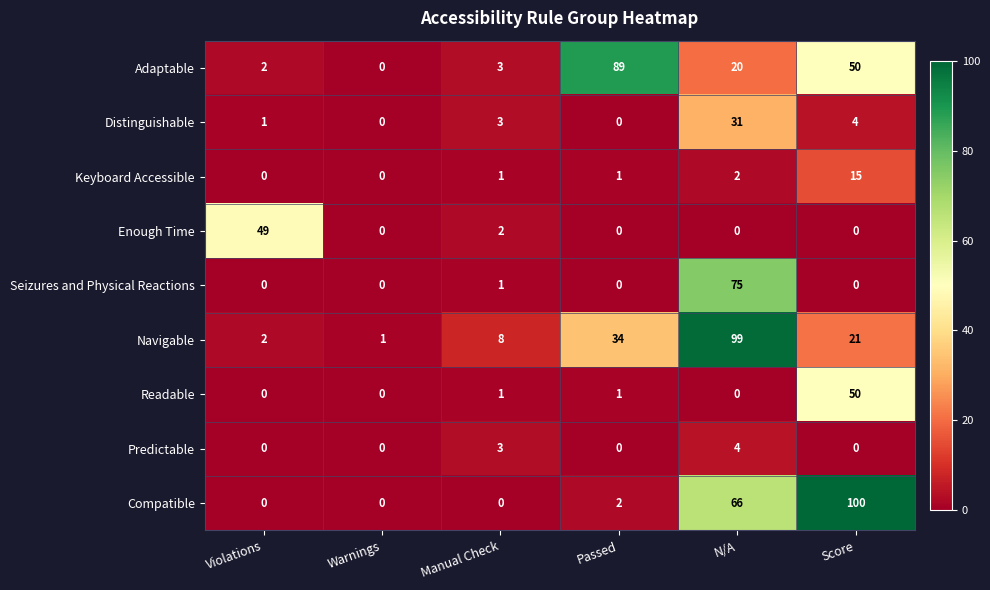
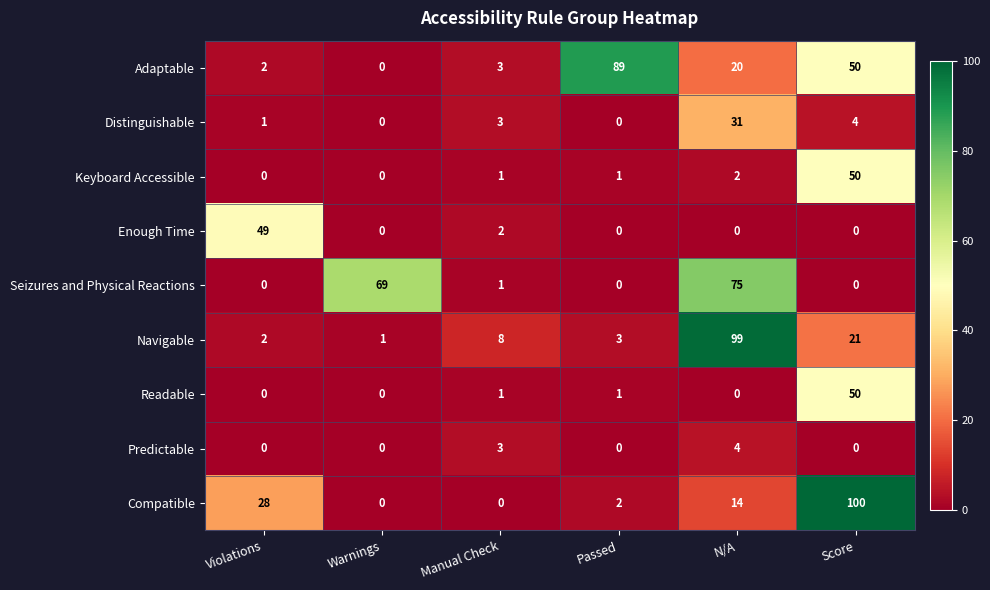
  {
    "Adaptable": {
      "Violations": 2,
      "Warnings": 0,
      "Manual Check": 3,
      "Passed": 89,
      "N/A": 20,
      "Score": 50
    },
    "Distinguishable": {
      "Violations": 1,
      "Warnings": 0,
      "Manual Check": 3,
      "Passed": 0,
      "N/A": 31,
      "Score": 4
    },
    "Keyboard Accessible": {
      "Violations": 0,
      "Warnings": 0,
      "Manual Check": 1,
      "Passed": 1,
      "N/A": 2,
-     "Score": 15
+     "Score": 50
    },
    "Enough Time": {
      "Violations": 49,
      "Warnings": 0,
      "Manual Check": 2,
      "Passed": 0,
      "N/A": 0,
      "Score": 0
    },
    "Seizures and Physical Reactions": {
      "Violations": 0,
-     "Warnings": 0,
+     "Warnings": 69,
      "Manual Check": 1,
      "Passed": 0,
      "N/A": 75,
      "Score": 0
    },
    "Navigable": {
      "Violations": 2,
      "Warnings": 1,
      "Manual Check": 8,
-     "Passed": 34,
+     "Passed": 3,
      "N/A": 99,
      "Score": 21
    },
    "Readable": {
      "Violations": 0,
      "Warnings": 0,
      "Manual Check": 1,
      "Passed": 1,
      "N/A": 0,
      "Score": 50
    },
    "Predictable": {
      "Violations": 0,
      "Warnings": 0,
      "Manual Check": 3,
      "Passed": 0,
      "N/A": 4,
      "Score": 0
    },
    "Compatible": {
-     "Violations": 0,
+     "Violations": 28,
      "Warnings": 0,
      "Manual Check": 0,
      "Passed": 2,
-     "N/A": 66,
+     "N/A": 14,
      "Score": 100
    }
  }
